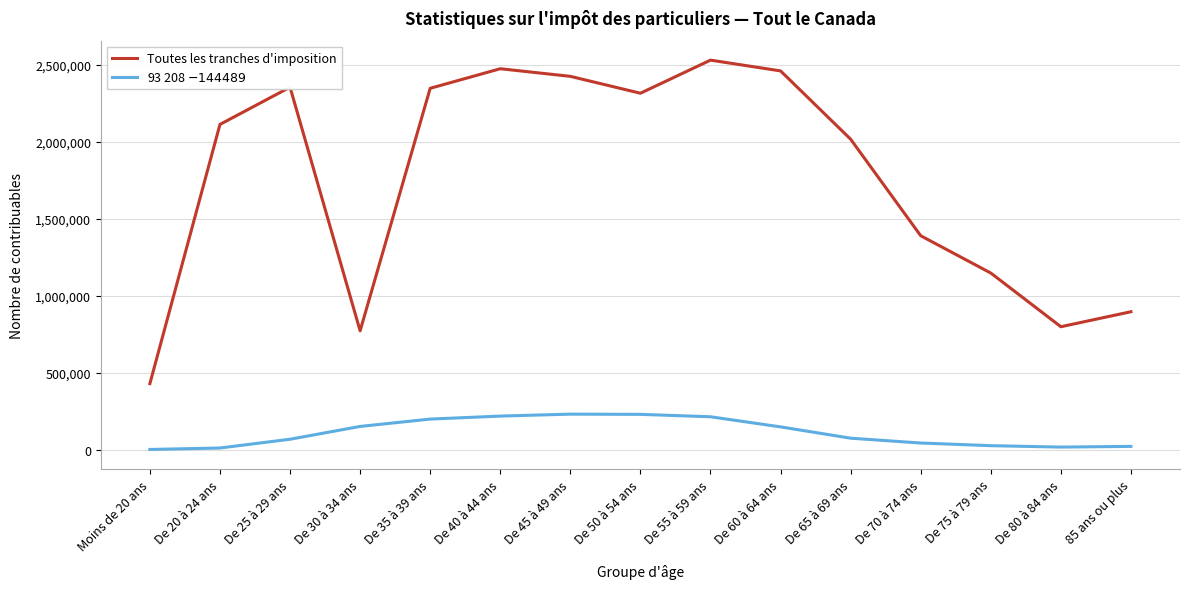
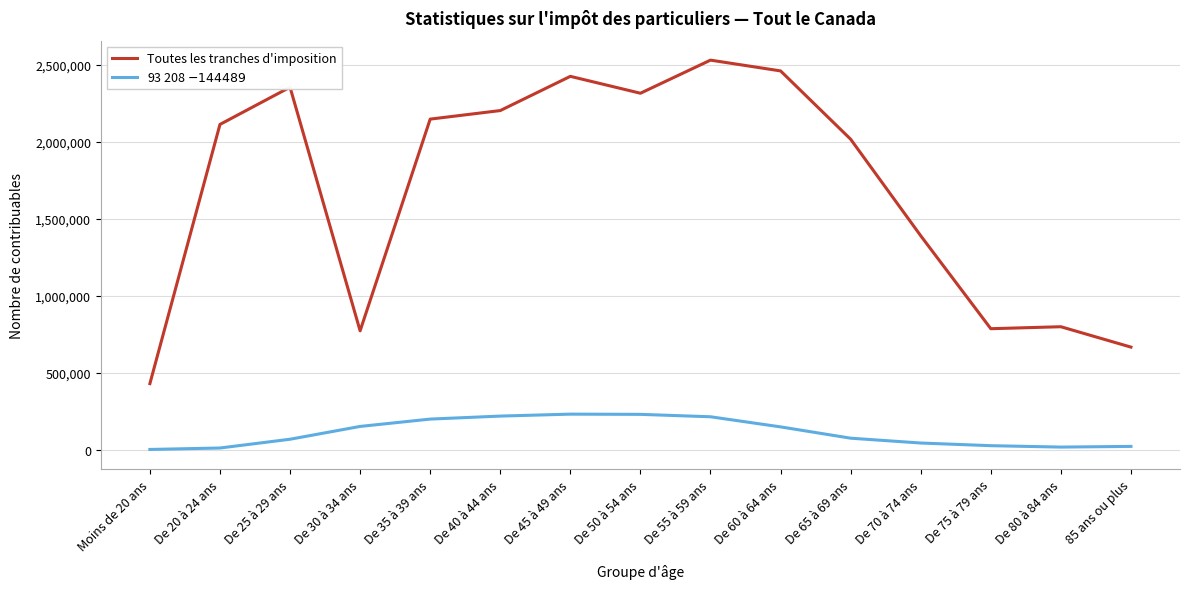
  {
    "Toutes les tranches d'imposition": {
      "Moins de 20 ans": "430,000",
      "De 20 à 24 ans": "2,110,000",
      "De 30 à 34 ans": "770,000",
-     "De 35 à 39 ans": "2,350,000",
-     "De 40 à 44 ans": "2,480,000",
+     "De 35 à 39 ans": "2,150,000",
+     "De 40 à 44 ans": "2,200,000",
      "De 45 à 49 ans": "2,430,000",
      "De 50 à 54 ans": "2,320,000",
      "De 55 à 59 ans": "2,530,000",
      "De 60 à 64 ans": "2,460,000",
      "De 65 à 69 ans": "2,020,000",
      "De 70 à 74 ans": "1,390,000",
-     "De 75 à 79 ans": "1,150,000",
+     "De 75 à 79 ans": "790,000",
      "De 80 à 84 ans": "800,000",
-     "85 ans ou plus": "900,000"
+     "85 ans ou plus": "670,000"
    }
  }
